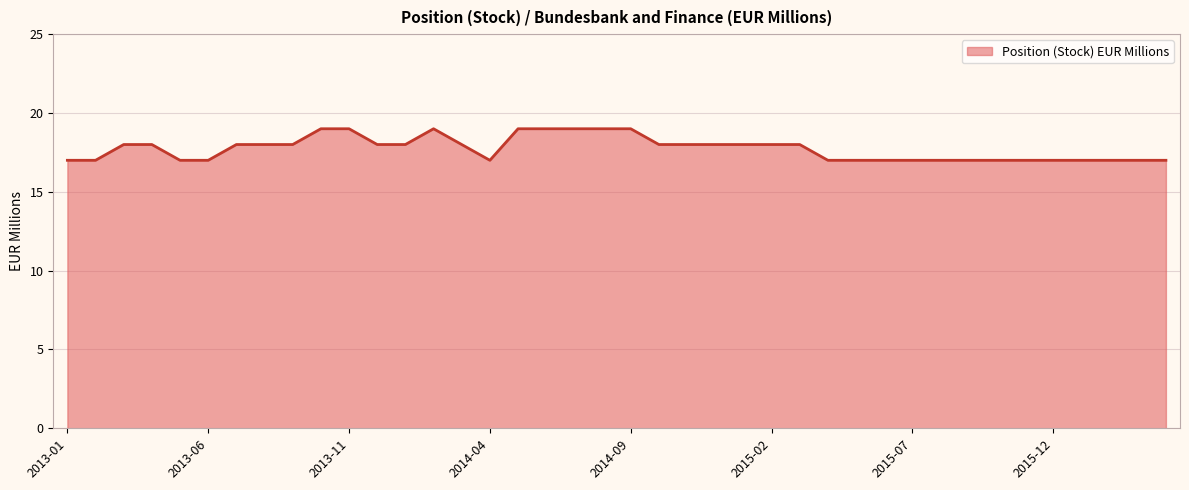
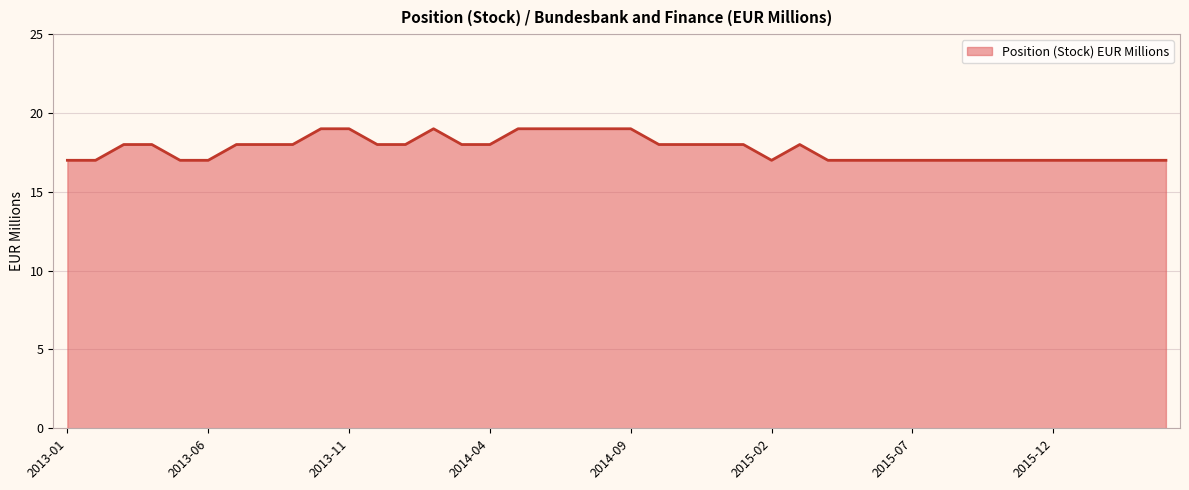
  {
    "2013-01": 17,
    "2013-06": 17,
    "2013-11": 19,
-   "2014-04": 17,
+   "2014-04": 18,
    "2014-09": 19,
-   "2015-02": 18,
+   "2015-02": 17,
    "2015-07": 17,
    "2015-12": 17
  }
